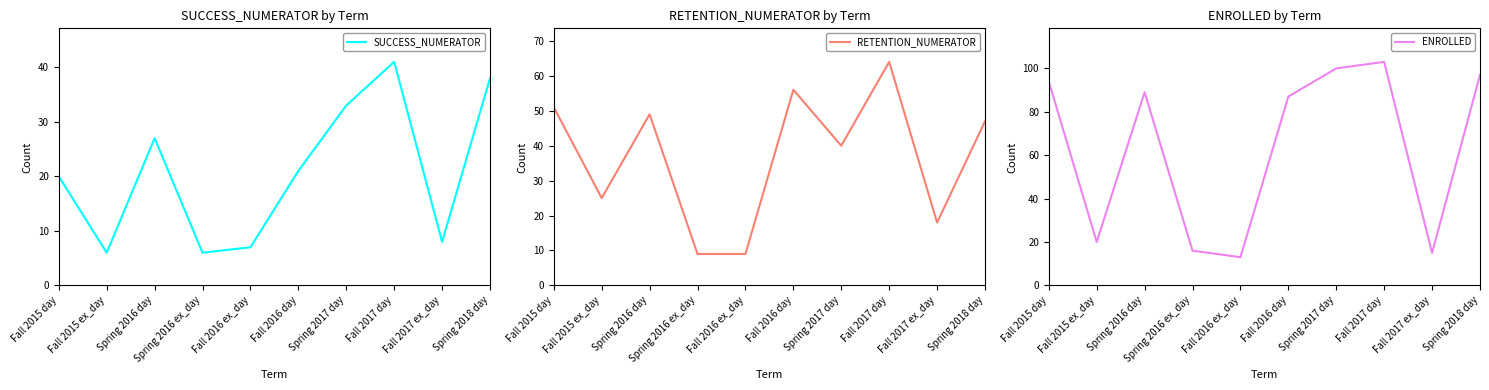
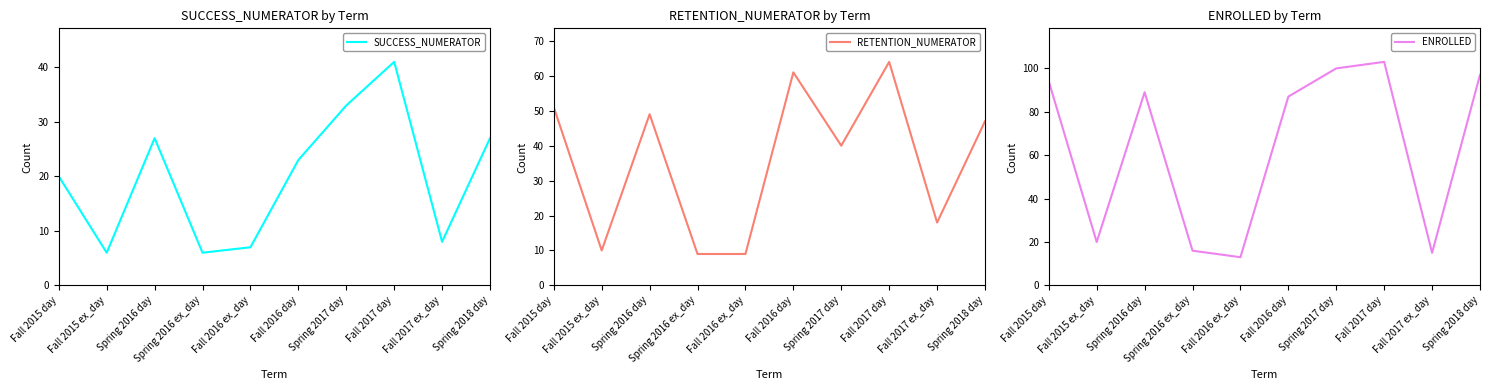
  {
    "SUCCESS_NUMERATOR by Term": {
      "Fall 2015 day": 20,
      "Fall 2015 ex_day": 6,
      "Spring 2016 day": 27,
      "Spring 2016 ex_day": 6,
      "Fall 2016 ex_day": 7,
-     "Fall 2016 day": 21,
+     "Fall 2016 day": 23,
      "Spring 2017 day": 33,
      "Fall 2017 day": 41,
      "Fall 2017 ex_day": 8,
-     "Spring 2018 day": 38
+     "Spring 2018 day": 27
    },
    "RETENTION_NUMERATOR by Term": {
      "Fall 2015 day": 51,
-     "Fall 2015 ex_day": 25,
+     "Fall 2015 ex_day": 10,
      "Spring 2016 day": 49,
      "Spring 2016 ex_day": 9,
      "Fall 2016 ex_day": 9,
-     "Fall 2016 day": 56,
+     "Fall 2016 day": 61,
      "Spring 2017 day": 40,
      "Fall 2017 day": 64,
      "Fall 2017 ex_day": 18,
      "Spring 2018 day": 47
    },
    "ENROLLED by Term": {
      "Fall 2015 day": 94,
      "Fall 2015 ex_day": 20,
      "Spring 2016 day": 89,
      "Spring 2016 ex_day": 16,
      "Fall 2016 ex_day": 13,
      "Fall 2016 day": 87,
      "Spring 2017 day": 100,
      "Fall 2017 day": 103,
      "Fall 2017 ex_day": 15,
      "Spring 2018 day": 97
    }
  }
